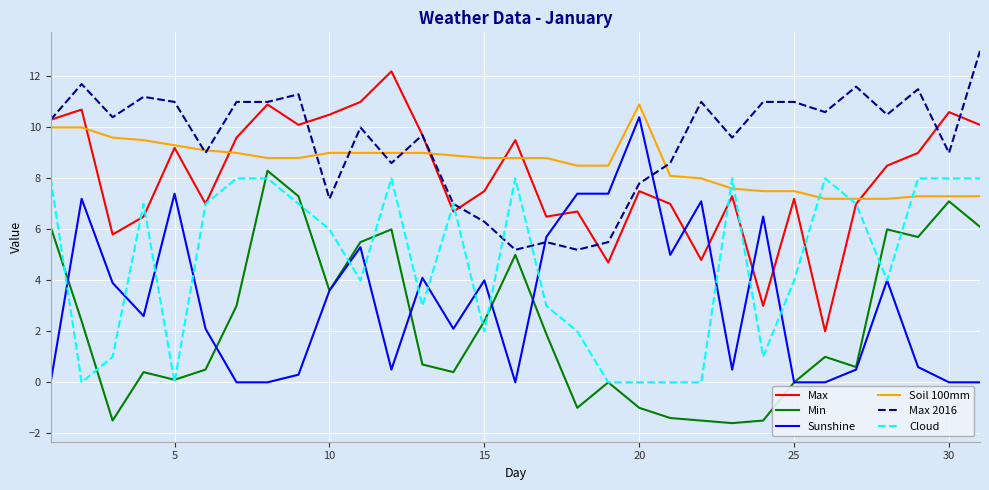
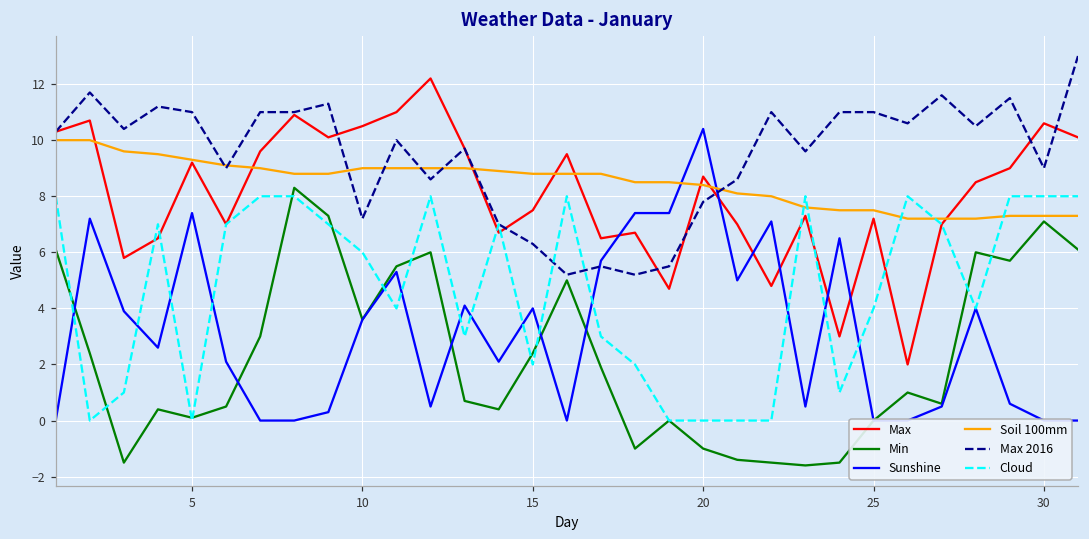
  {
    "Max": {
      "10": 10.5,
      "15": 7.5,
-     "20": 7.5,
+     "20": 8.7,
      "25": 7.2,
      "30": 10.6
    },
    "Min": {
      "15": 2.4,
      "20": -1.0,
      "30": 7.1
    },
    "Sunshine": {
      "5": 7.4,
      "15": 4.0,
      "20": 10.4,
      "30": 0.0
    },
    "Soil 100mm": {
      "10": 9.0,
      "15": 8.8,
-     "20": 10.9,
+     "20": 8.4,
      "25": 7.5,
      "30": 7.3
    },
    "Max 2016": {
      "5": 11.0,
      "10": 7.2,
      "15": 6.3,
      "20": 7.8,
      "25": 11.0,
      "30": 9.0
    },
    "Cloud": {
      "10": 6.0,
      "15": 2.0,
      "20": 0.0,
      "25": 4.0,
      "30": 8.0
    }
  }
